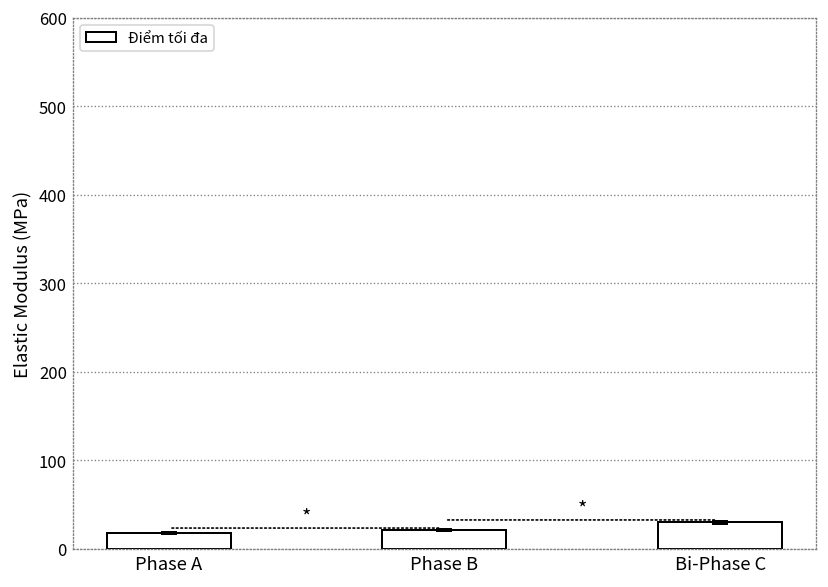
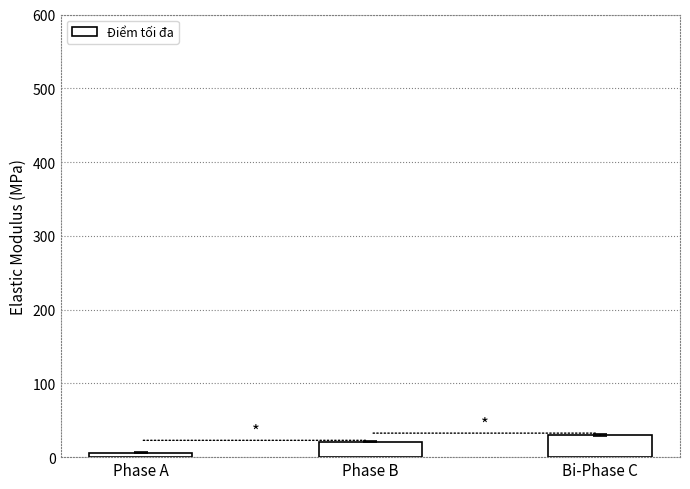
  {
    "Điểm tối đa": {
-     "Phase A": 20,
+     "Phase A": 10,
      "Phase B": 20,
      "Bi-Phase C": 30
    }
  }
